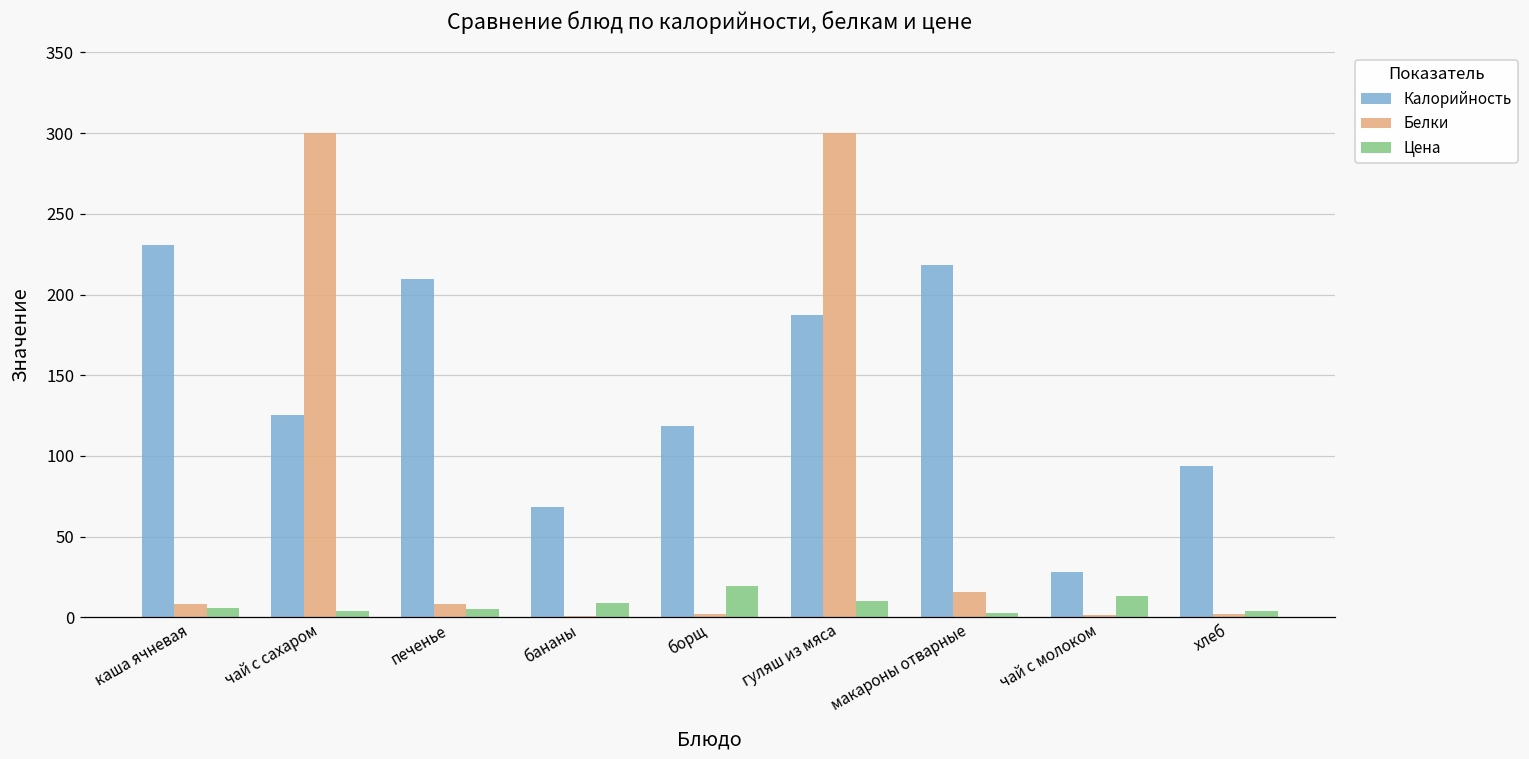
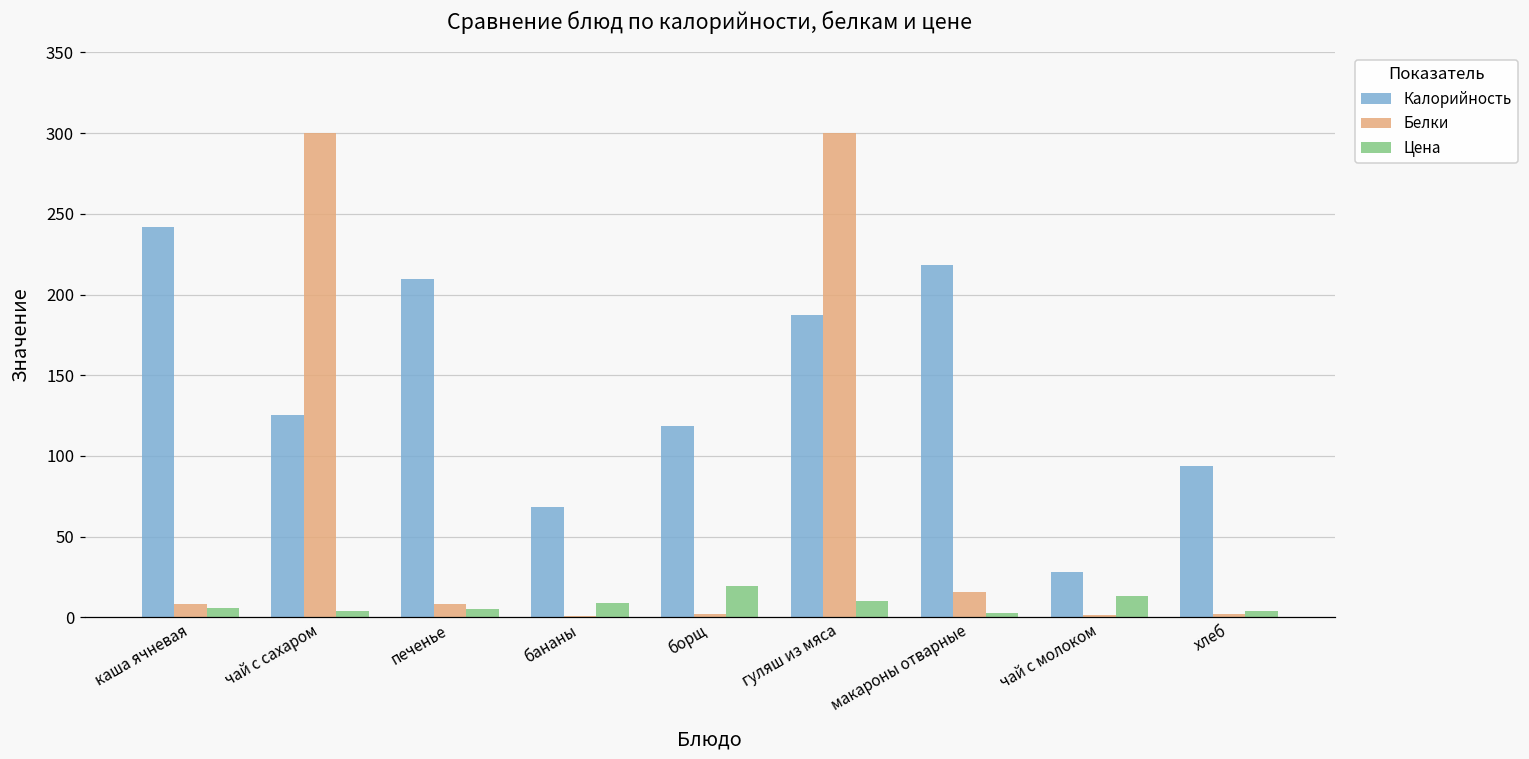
  {
    "Калорийность": {
-     "каша ячневая": 231,
+     "каша ячневая": 242,
      "чай с сахаром": 125,
      "печенье": 209,
      "бананы": 68,
      "борщ": 119,
      "гуляш из мяса": 188,
      "макароны отварные": 218,
      "чай с молоком": 28,
      "хлеб": 93
    },
    "Белки": {
      "каша ячневая": 9,
      "чай с сахаром": 300,
      "печенье": 8,
      "борщ": 2,
      "гуляш из мяса": 300,
      "макароны отварные": 16,
      "хлеб": 2
    },
    "Цена": {
      "каша ячневая": 6,
      "чай с сахаром": 4,
      "печенье": 5,
      "бананы": 9,
      "борщ": 20,
      "гуляш из мяса": 10,
      "макароны отварные": 3,
      "чай с молоком": 13,
      "хлеб": 4
    }
  }
